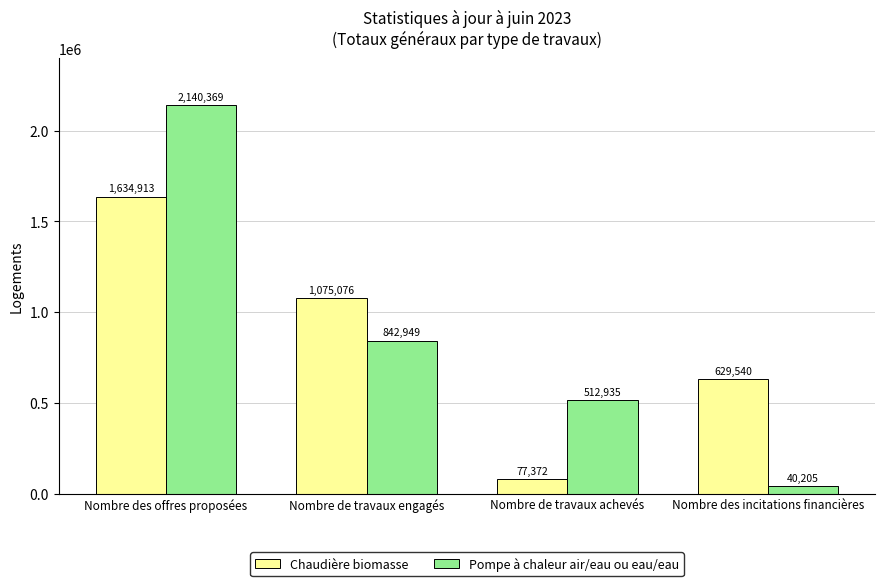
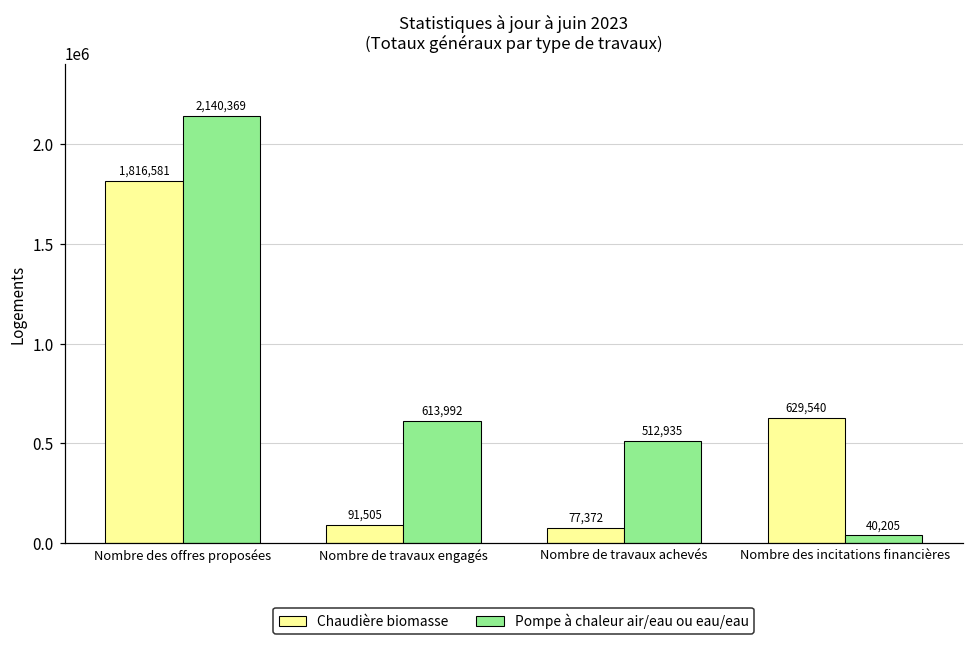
  {
    "Chaudière biomasse": {
-     "Nombre des offres proposées": "1,634,913",
-     "Nombre de travaux engagés": "1,075,076",
+     "Nombre des offres proposées": "1,816,581",
+     "Nombre de travaux engagés": "91,505",
      "Nombre de travaux achevés": "77,372",
      "Nombre des incitations financières": "629,540"
    },
    "Pompe à chaleur air/eau ou eau/eau": {
      "Nombre des offres proposées": "2,140,369",
-     "Nombre de travaux engagés": "842,949",
+     "Nombre de travaux engagés": "613,992",
      "Nombre de travaux achevés": "512,935",
      "Nombre des incitations financières": "40,205"
    }
  }
